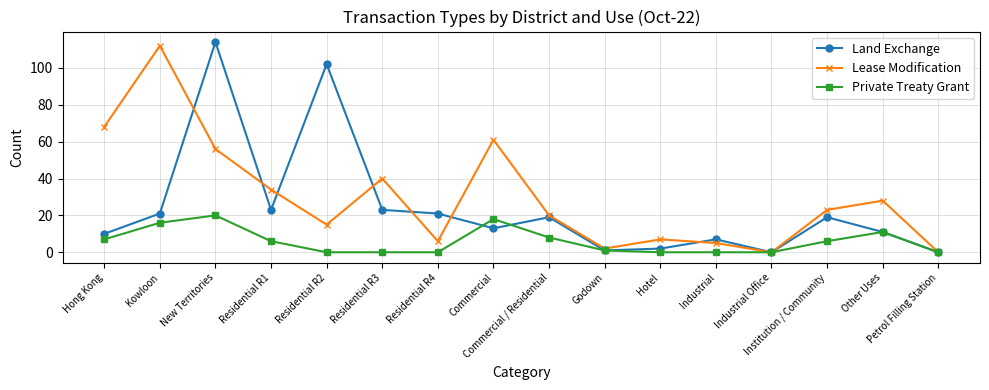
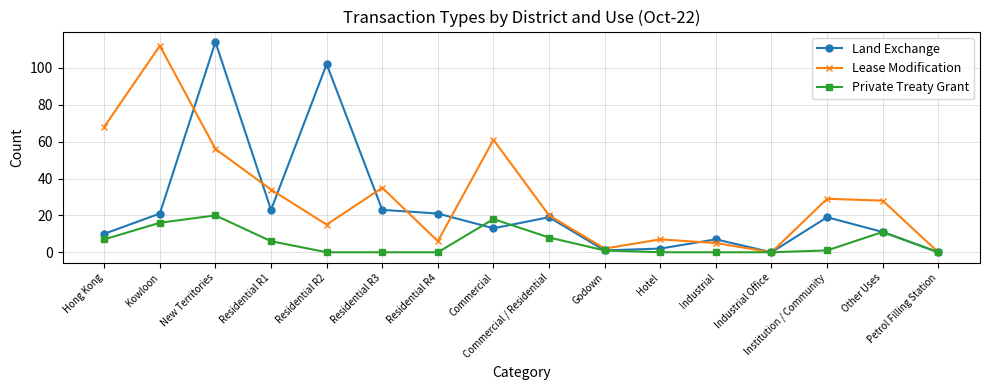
  {
    "Land Exchange": {
      "Hong Kong": 10,
      "Kowloon": 21,
      "New Territories": 114,
      "Residential R1": 23,
      "Residential R2": 102,
      "Residential R3": 23,
      "Residential R4": 21,
      "Commercial": 13,
      "Hotel": 2,
      "Industrial": 7,
      "Institution / Community": 19
    },
    "Lease Modification": {
      "Hong Kong": 68,
      "Kowloon": 112,
      "New Territories": 56,
      "Residential R1": 34,
      "Residential R2": 15,
-     "Residential R3": 40,
+     "Residential R3": 35,
      "Residential R4": 6,
      "Commercial": 61,
      "Hotel": 7,
      "Industrial": 5,
-     "Institution / Community": 23,
+     "Institution / Community": 29,
      "Other Uses": 28
    },
    "Private Treaty Grant": {
      "Hong Kong": 7,
      "Kowloon": 16,
      "New Territories": 20,
      "Residential R1": 6,
      "Residential R2": 0,
      "Residential R3": 0,
      "Residential R4": 0,
      "Commercial": 18,
      "Commercial / Residential": 8,
      "Hotel": 0,
      "Industrial": 0,
-     "Institution / Community": 6
+     "Institution / Community": 1
    }
  }
